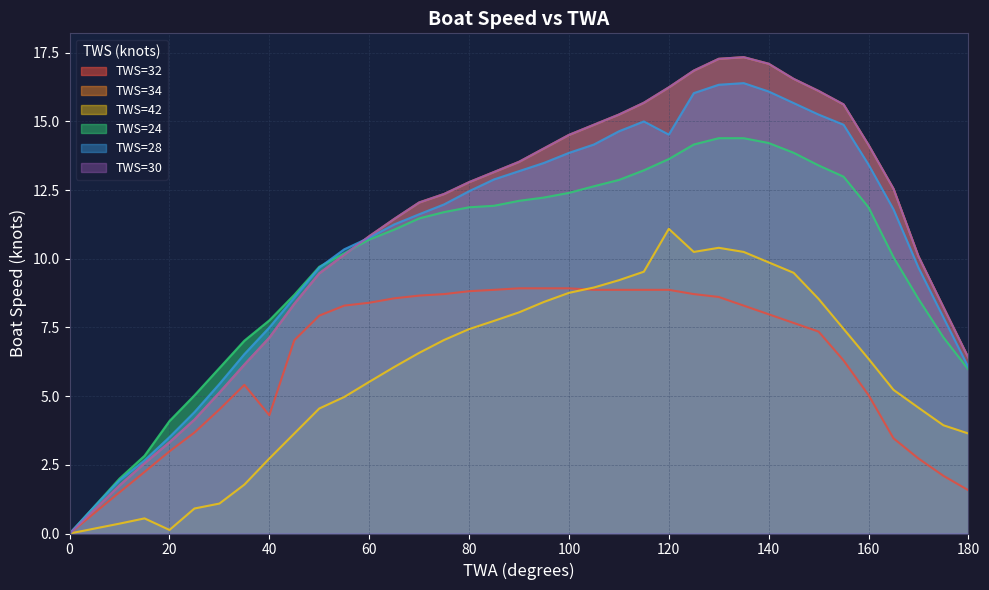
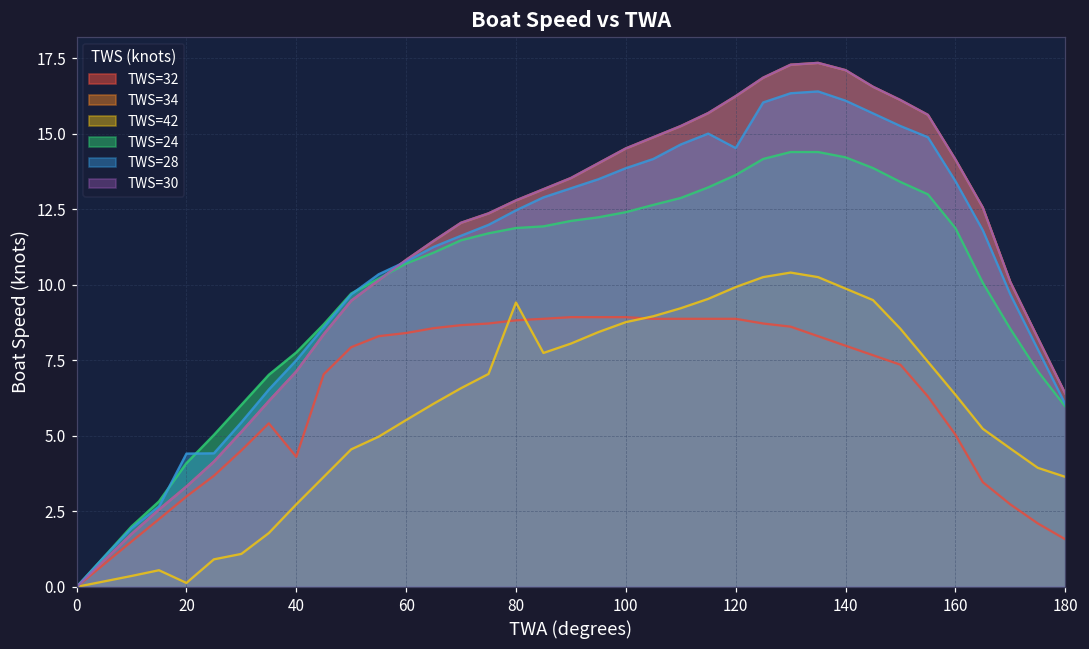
  {
    "TWS=32": {
      "20": 3.0,
      "40": 4.3,
      "60": 8.4,
      "80": 8.8,
      "100": 8.9,
      "120": 8.9,
      "140": 8.0,
      "160": 5.0,
      "180": 1.6
    },
    "TWS=30": {
      "20": 3.3,
      "40": 7.1,
      "80": 12.8,
      "100": 14.5,
      "120": 16.2,
      "140": 17.1,
      "160": 14.1,
      "180": 6.4
    },
    "TWS=42": {
      "20": 0.1,
      "40": 2.7,
      "60": 5.5,
-     "80": 7.4,
+     "80": 9.4,
      "100": 8.8,
-     "120": 11.1,
+     "120": 9.9,
      "140": 9.9,
      "160": 6.4,
      "180": 3.6
    },
    "TWS=24": {
      "20": 4.1,
      "40": 7.8,
      "80": 11.9,
      "100": 12.4,
      "120": 13.6,
      "140": 14.2,
      "160": 11.9
    },
    "TWS=28": {
-     "20": 3.5,
+     "20": 4.4,
      "40": 7.5,
      "80": 12.5,
      "100": 13.9,
      "120": 14.5,
      "140": 16.1,
      "160": 13.4
    }
  }
